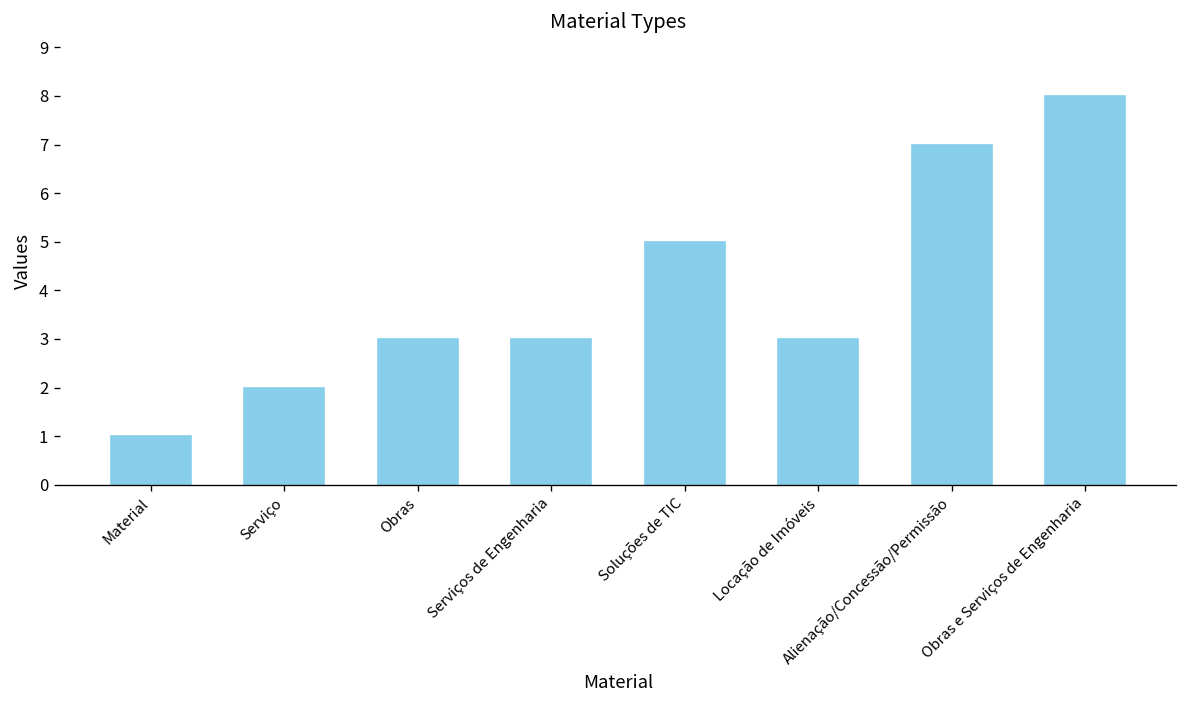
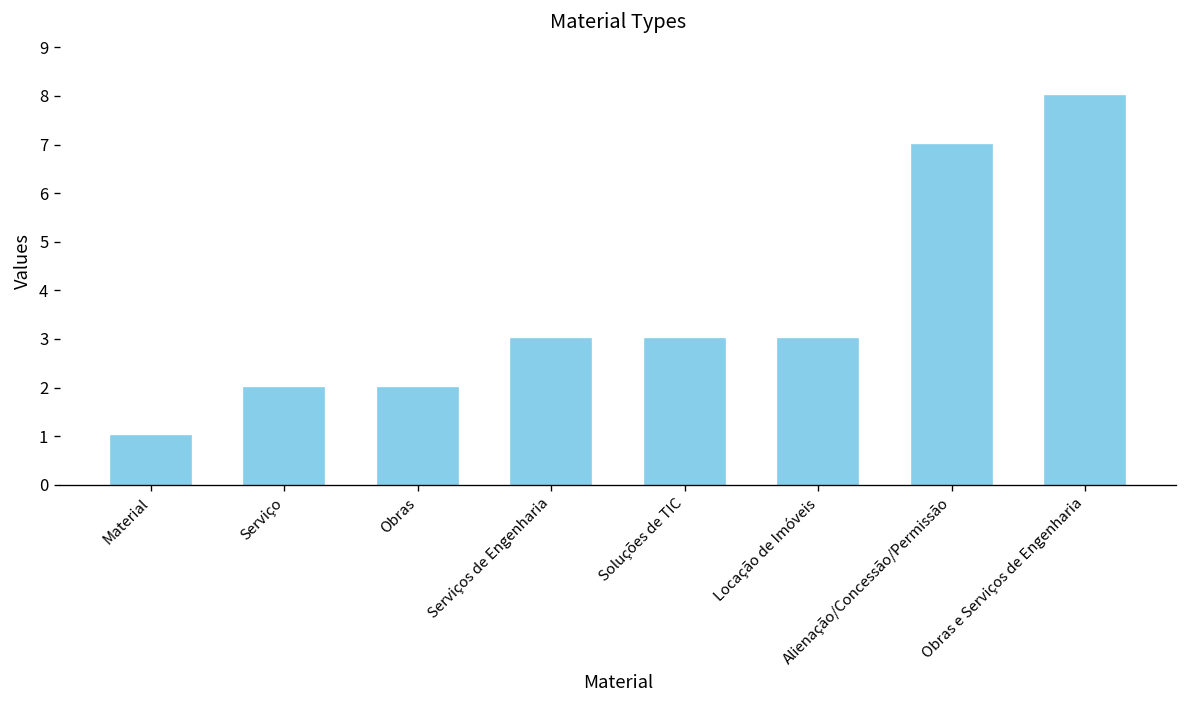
  {
    "Material": 1,
    "Serviço": 2,
-   "Obras": 3,
+   "Obras": 2,
    "Serviços de Engenharia": 3,
-   "Soluções de TIC": 5,
+   "Soluções de TIC": 3,
    "Locação de Imóveis": 3,
    "Alienação/Concessão/Permissão": 7,
    "Obras e Serviços de Engenharia": 8
  }
